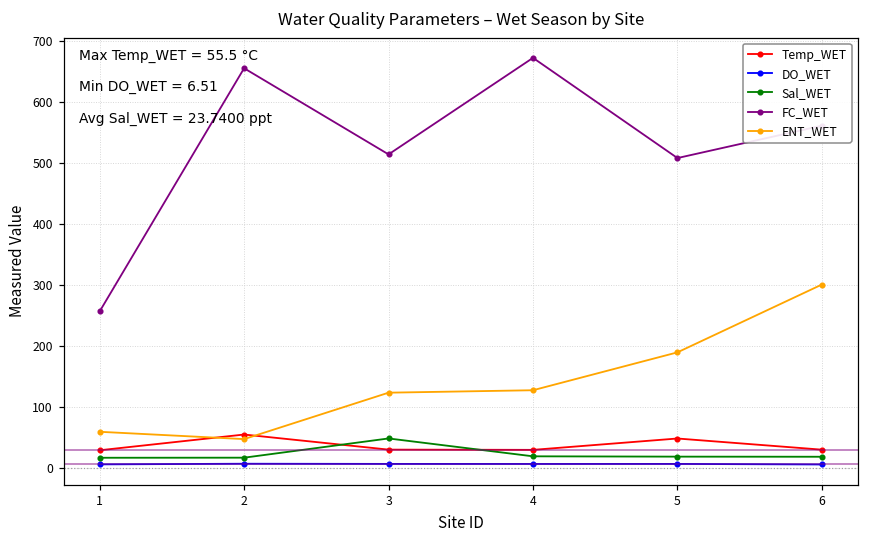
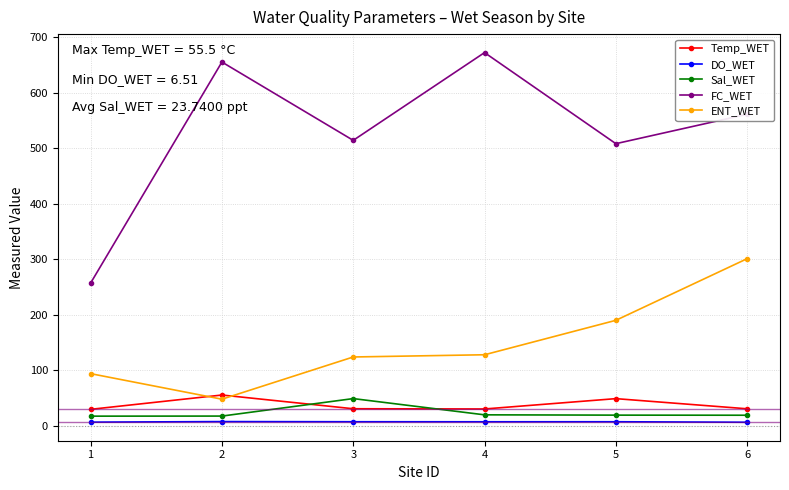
  {
    "Temp_WET": {
      "1": 30,
      "2": 60,
      "3": 30,
      "4": 30,
      "5": 50,
      "6": 30
    },
    "DO_WET": {
      "1": 10,
      "2": 10,
      "3": 10,
      "4": 10,
      "5": 10,
      "6": 10
    },
    "Sal_WET": {
      "1": 20,
      "2": 20,
      "3": 50,
      "4": 20,
      "5": 20,
      "6": 20
    },
    "FC_WET": {
      "1": 260,
      "3": 510,
      "4": 670,
      "5": 510
    },
    "ENT_WET": {
-     "1": 60,
+     "1": 90,
      "2": 50,
      "3": 120,
      "4": 130,
      "5": 190,
      "6": 300
    }
  }
